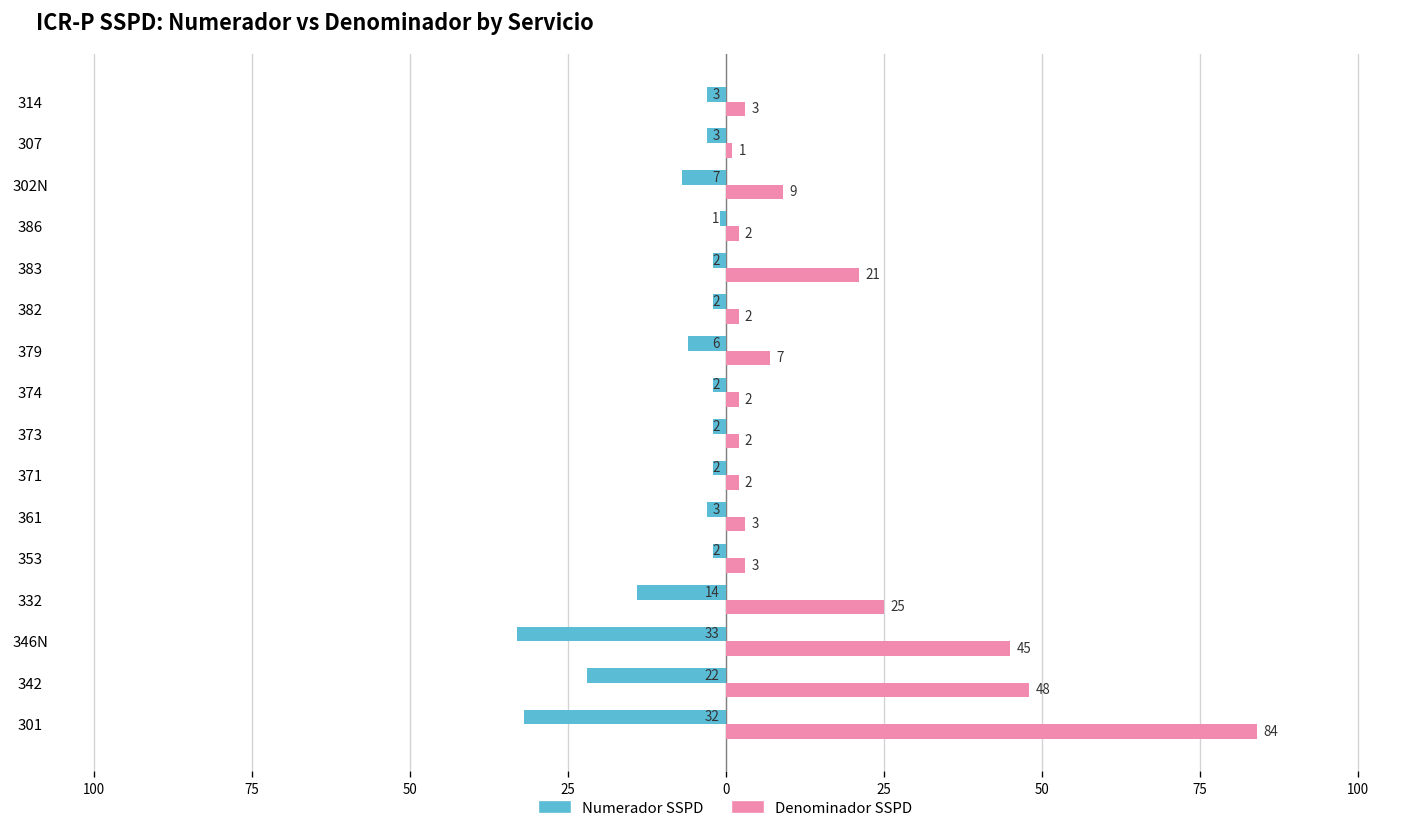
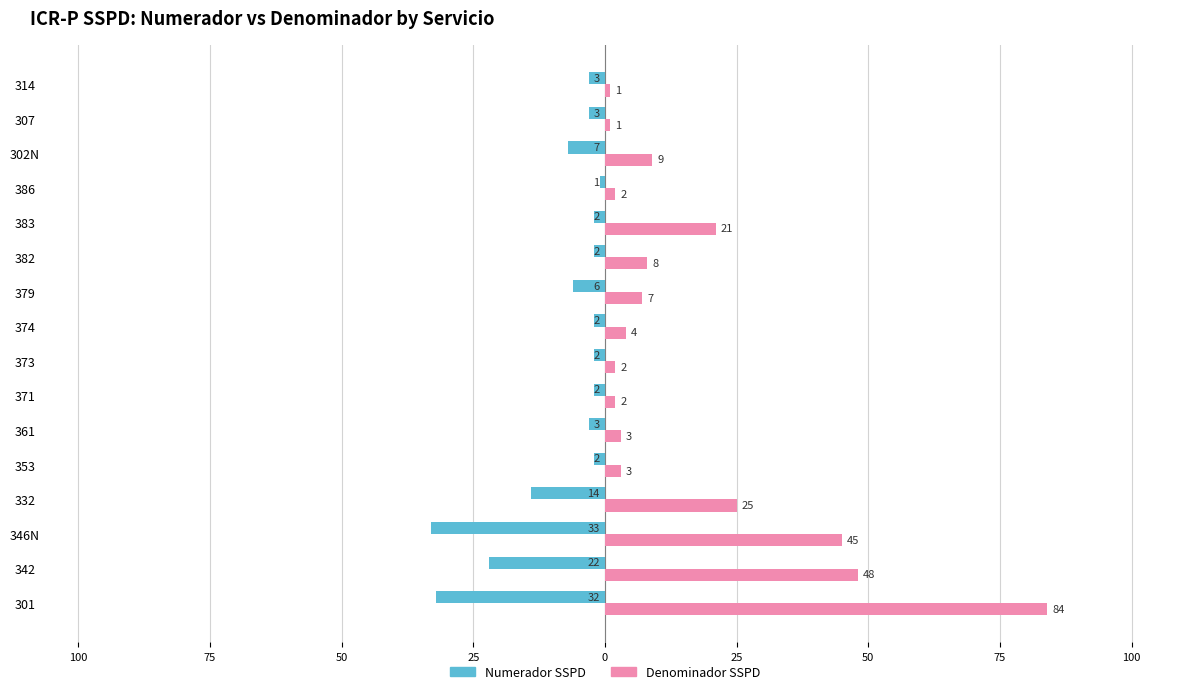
  {
    "Denominador SSPD": {
-     "314": 3,
+     "314": 1,
      "307": 1,
      "302N": 9,
      "386": 2,
      "383": 21,
-     "382": 2,
+     "382": 8,
      "379": 7,
-     "374": 2,
+     "374": 4,
      "373": 2,
      "371": 2,
      "361": 3,
      "353": 3,
      "332": 25,
      "346N": 45,
      "342": 48,
      "301": 84
    }
  }
